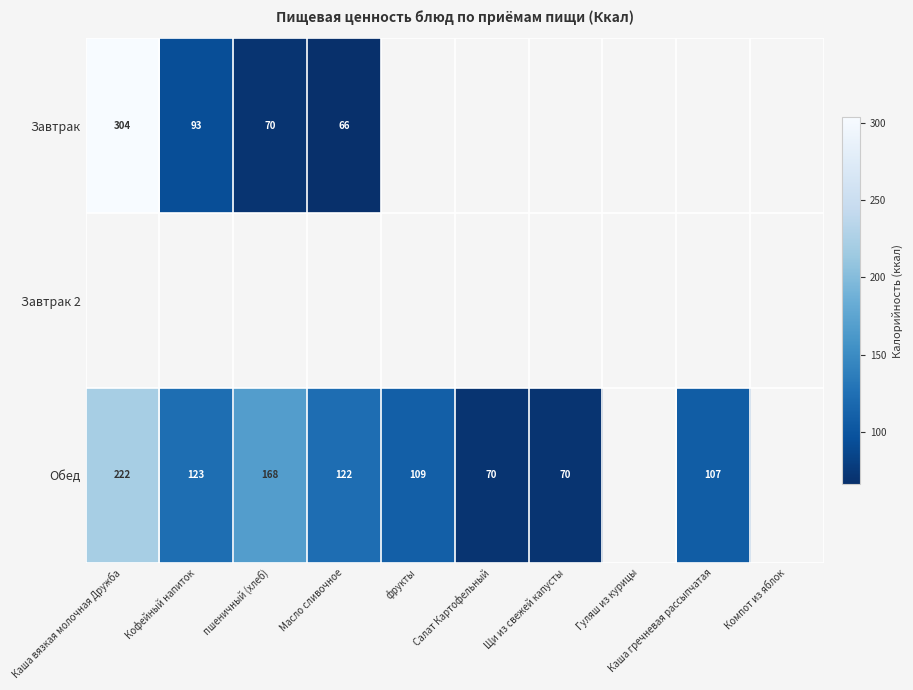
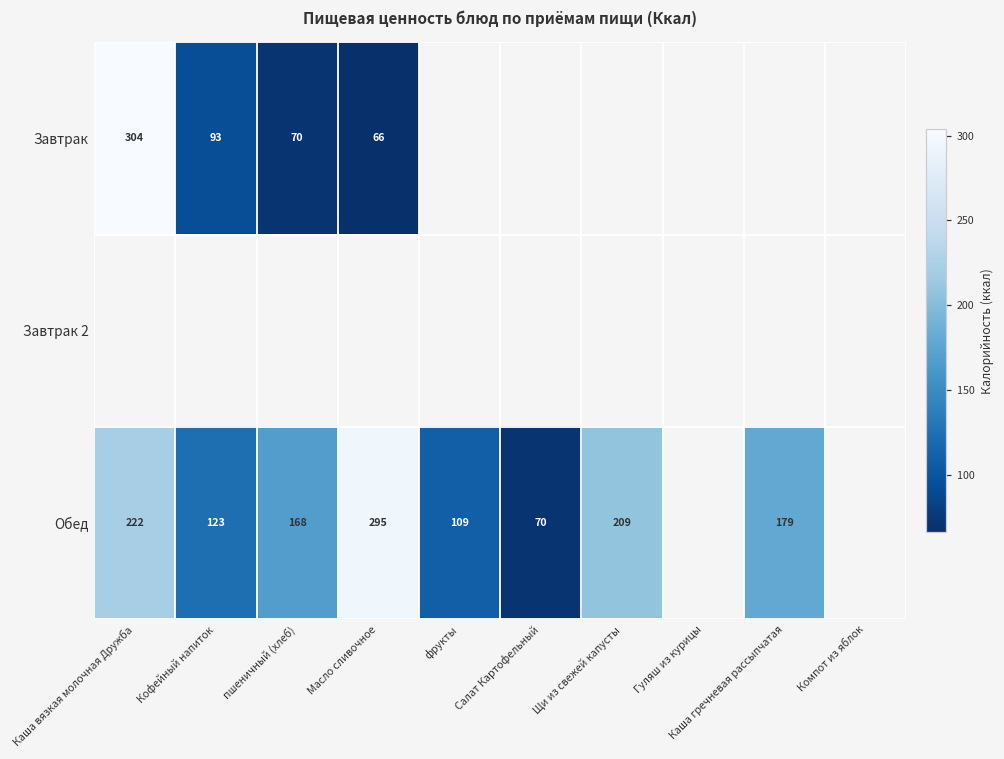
  {
    "Завтрак": {
      "Каша вязкая молочная Дружба": 304,
      "Кофейный напиток": 93,
      "пшеничный (хлеб)": 70,
      "Масло сливочное": 66
    },
    "Обед": {
      "Каша вязкая молочная Дружба": 222,
      "Кофейный напиток": 123,
      "пшеничный (хлеб)": 168,
-     "Масло сливочное": 122,
+     "Масло сливочное": 295,
      "фрукты": 109,
      "Салат Картофельный": 70,
-     "Щи из свежей капусты": 70,
-     "Каша гречневая рассыпчатая": 107
+     "Щи из свежей капусты": 209,
+     "Каша гречневая рассыпчатая": 179
    }
  }
